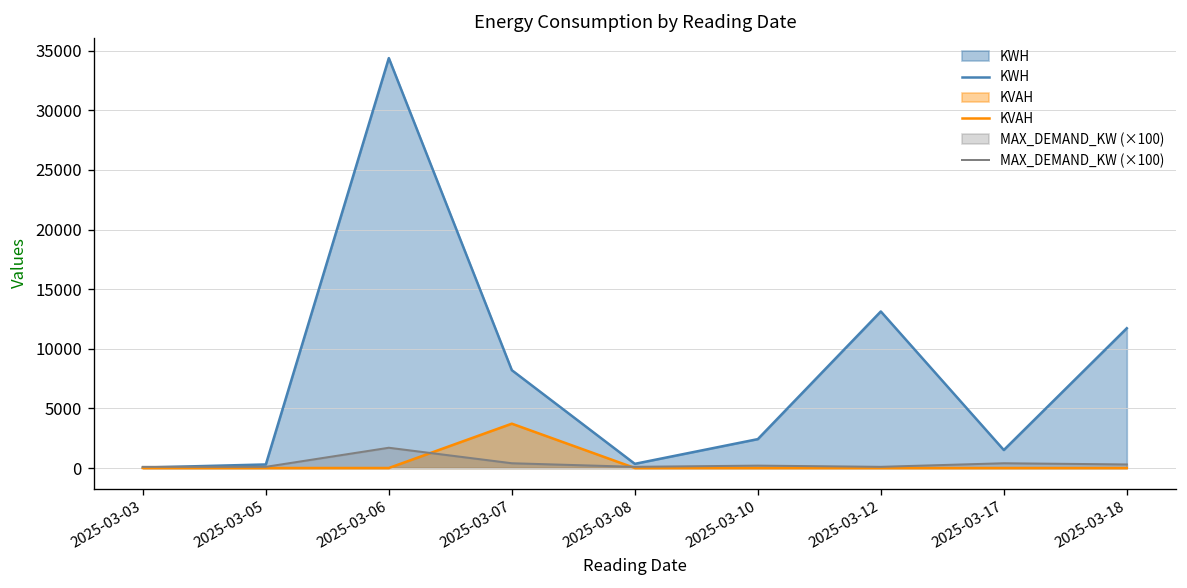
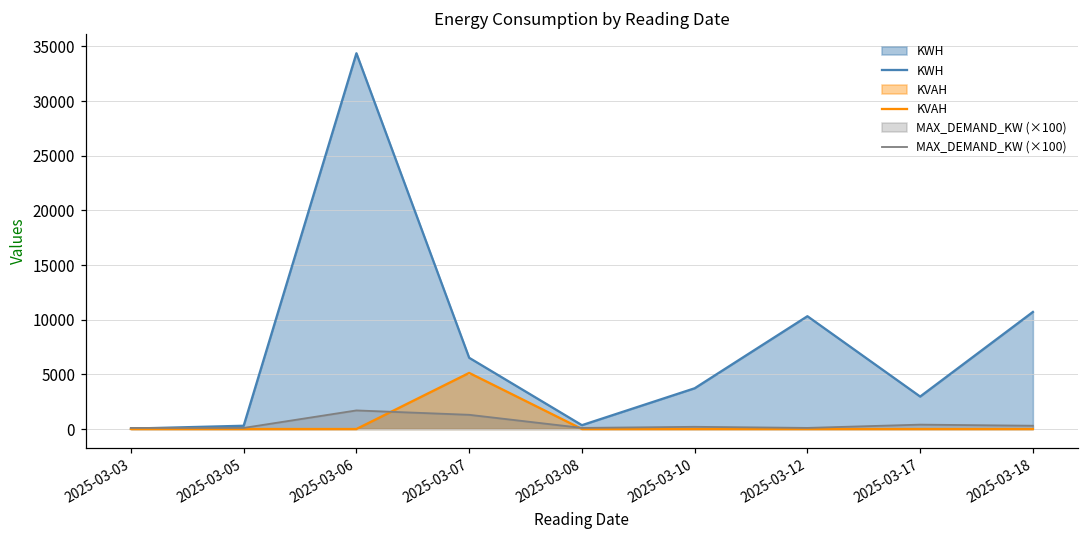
  {
    "KWH": {
      "2025-03-06": 34000,
-     "2025-03-07": 8000,
-     "2025-03-10": 2000,
-     "2025-03-12": 13000,
-     "2025-03-17": 2000,
-     "2025-03-18": 12000
+     "2025-03-07": 7000,
+     "2025-03-10": 4000,
+     "2025-03-12": 10000,
+     "2025-03-17": 3000,
+     "2025-03-18": 11000
    },
    "KVAH": {
      "2025-03-06": 0,
-     "2025-03-07": 4000,
+     "2025-03-07": 5000,
      "2025-03-17": 0,
      "2025-03-18": 0
    },
    "MAX_DEMAND_KW (×100)": {
      "2025-03-06": 2000,
-     "2025-03-07": 0,
+     "2025-03-07": 1000,
      "2025-03-17": 0,
      "2025-03-18": 0
    }
  }
